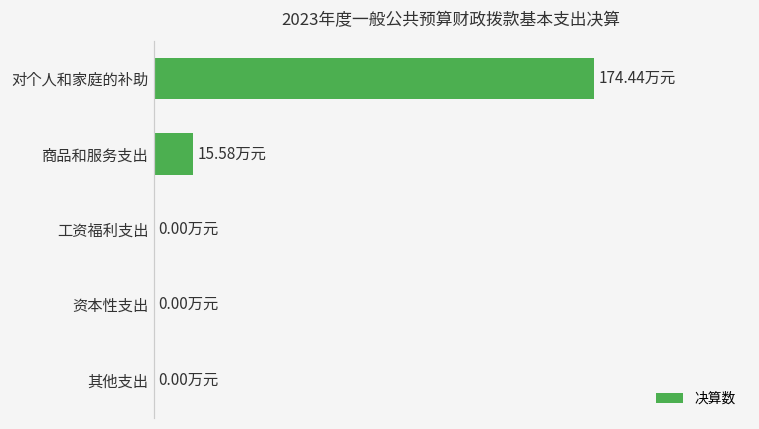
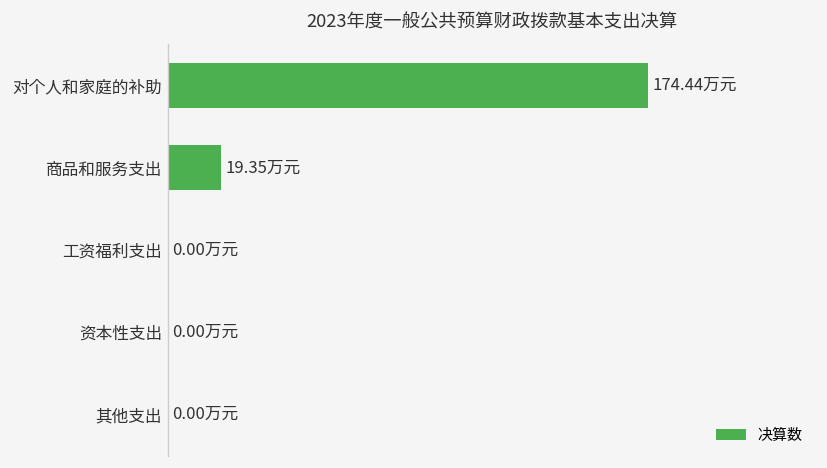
  {
    "对个人和家庭的补助": 174.44,
-   "商品和服务支出": 15.58,
+   "商品和服务支出": 19.35,
    "工资福利支出": 0.00,
    "资本性支出": 0.00,
    "其他支出": 0.00
  }
